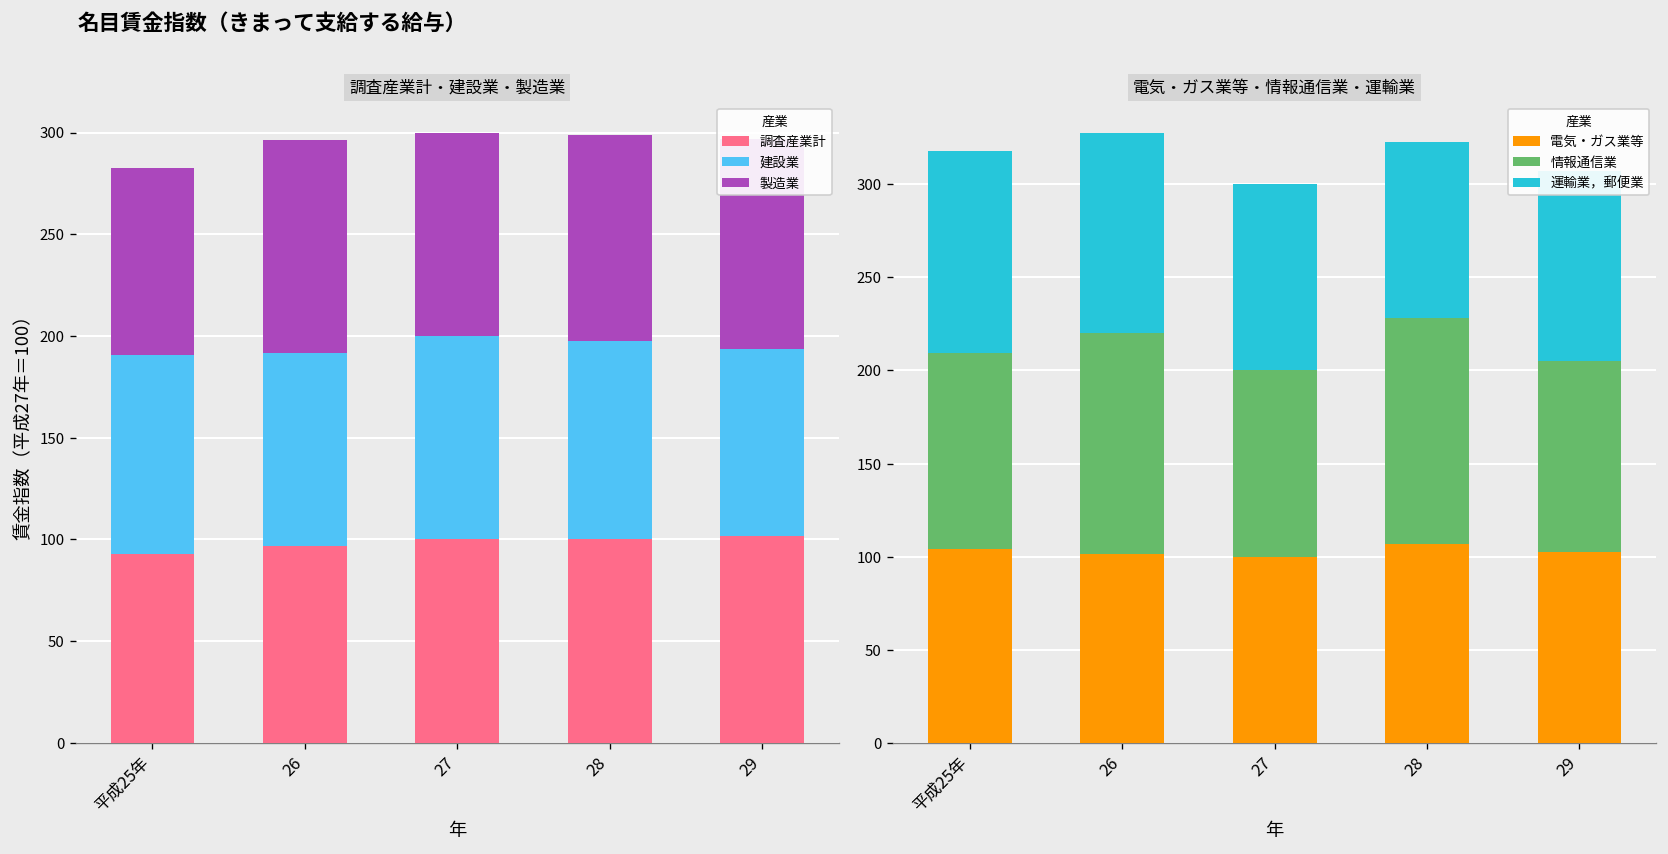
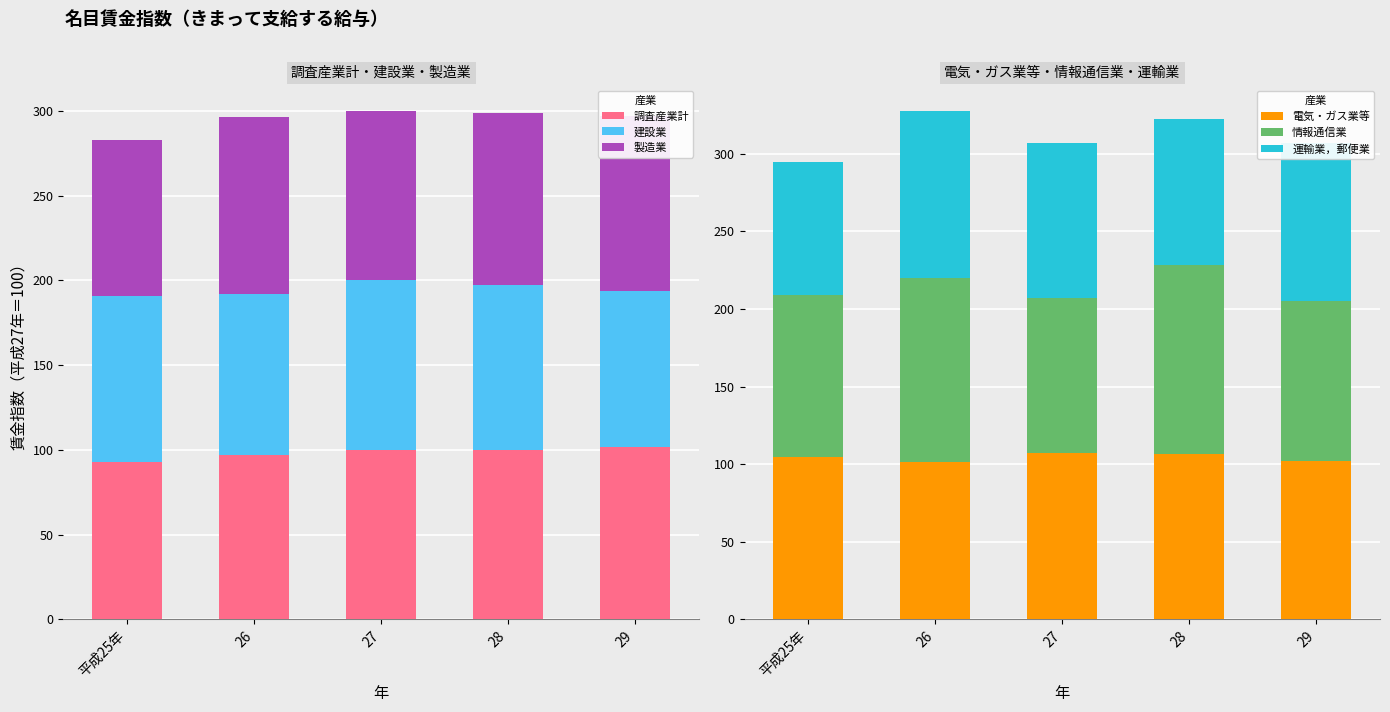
  {
    "調査産業計・建設業・製造業": {
      "調査産業計": {
        "平成25年": 93,
        "26": 97,
        "27": 100,
        "28": 100,
        "29": 102
      },
      "建設業": {
        "平成25年": 98,
        "26": 95,
        "27": 100,
        "28": 97,
        "29": 92
      },
      "製造業": {
        "平成25年": 92,
        "26": 105,
        "27": 100,
        "28": 101
      }
    },
    "電気・ガス業等・情報通信業・運輸業": {
      "電気・ガス業等": {
        "平成25年": 104,
        "26": 102,
-       "27": 100,
+       "27": 107,
        "28": 107,
        "29": 102
      },
      "情報通信業": {
        "平成25年": 105,
        "26": 119,
        "27": 100,
        "28": 122,
        "29": 103
      },
      "運輸業，郵便業": {
-       "平成25年": 109,
+       "平成25年": 86,
        "26": 108,
        "27": 100,
        "28": 94
      }
    }
  }
